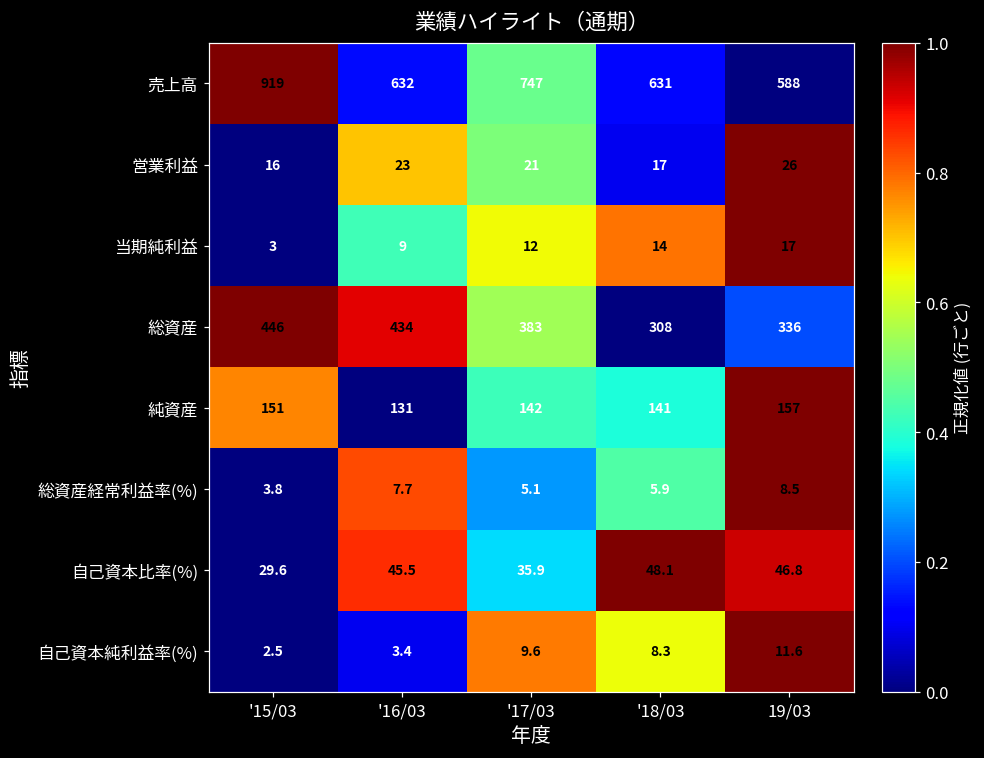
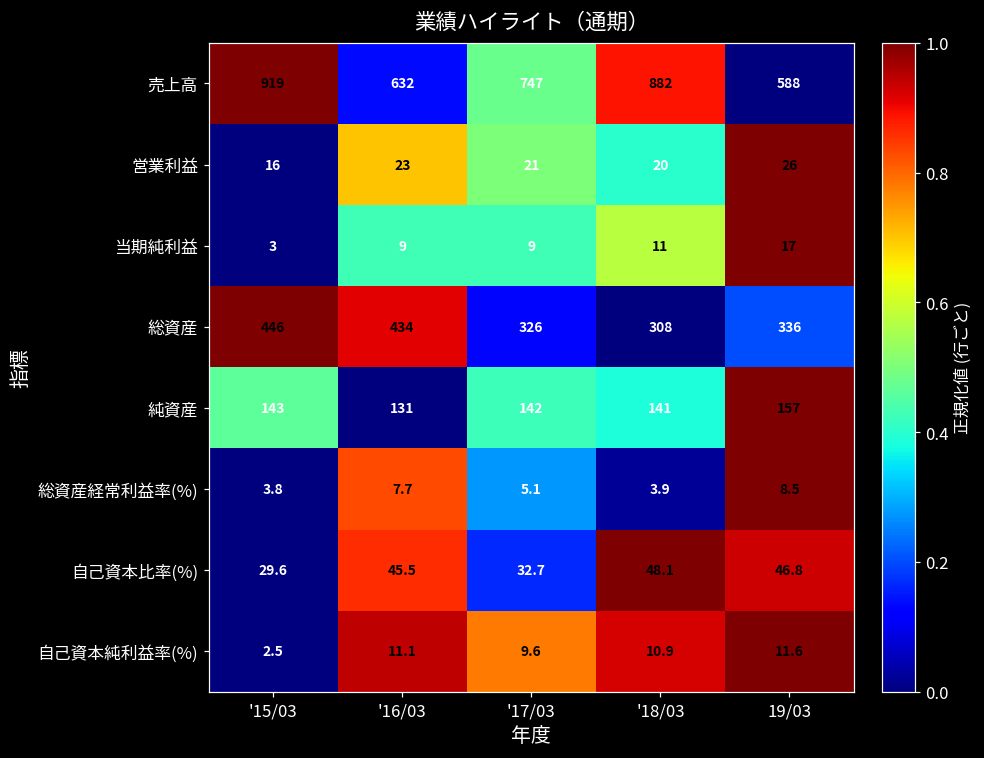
  {
    "売上高": {
      "'15/03": 919,
      "'16/03": 632,
      "'17/03": 747,
-     "'18/03": 631,
+     "'18/03": 882,
      "19/03": 588
    },
    "営業利益": {
      "'15/03": 16,
      "'16/03": 23,
      "'17/03": 21,
-     "'18/03": 17,
+     "'18/03": 20,
      "19/03": 26
    },
    "当期純利益": {
      "'15/03": 3,
      "'16/03": 9,
-     "'17/03": 12,
-     "'18/03": 14,
+     "'17/03": 9,
+     "'18/03": 11,
      "19/03": 17
    },
    "総資産": {
      "'15/03": 446,
      "'16/03": 434,
-     "'17/03": 383,
+     "'17/03": 326,
      "'18/03": 308,
      "19/03": 336
    },
    "純資産": {
-     "'15/03": 151,
+     "'15/03": 143,
      "'16/03": 131,
      "'17/03": 142,
      "'18/03": 141,
      "19/03": 157
    },
    "総資産経常利益率(%)": {
      "'15/03": 3.8,
      "'16/03": 7.7,
      "'17/03": 5.1,
-     "'18/03": 5.9,
+     "'18/03": 3.9,
      "19/03": 8.5
    },
    "自己資本比率(%)": {
      "'15/03": 29.6,
      "'16/03": 45.5,
-     "'17/03": 35.9,
+     "'17/03": 32.7,
      "'18/03": 48.1,
      "19/03": 46.8
    },
    "自己資本純利益率(%)": {
      "'15/03": 2.5,
-     "'16/03": 3.4,
+     "'16/03": 11.1,
      "'17/03": 9.6,
-     "'18/03": 8.3,
+     "'18/03": 10.9,
      "19/03": 11.6
    }
  }
